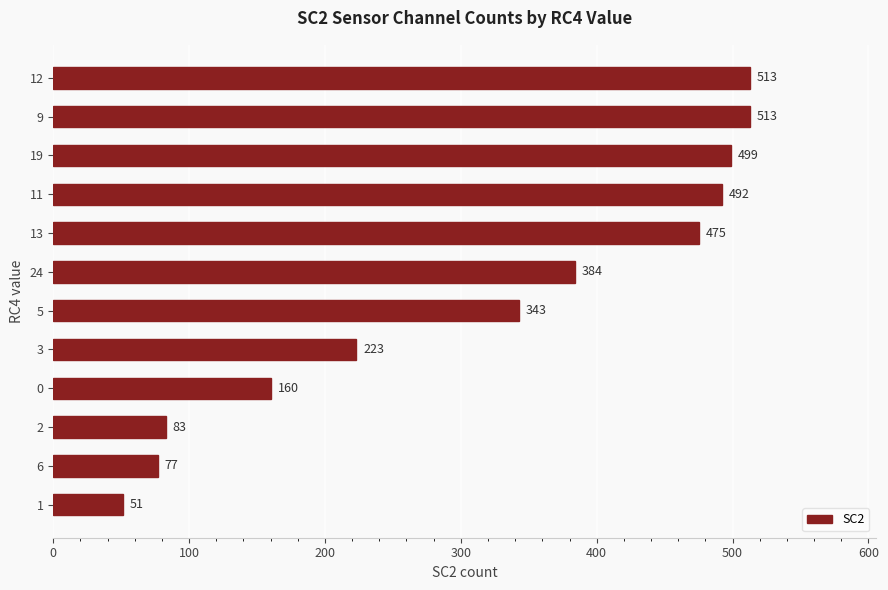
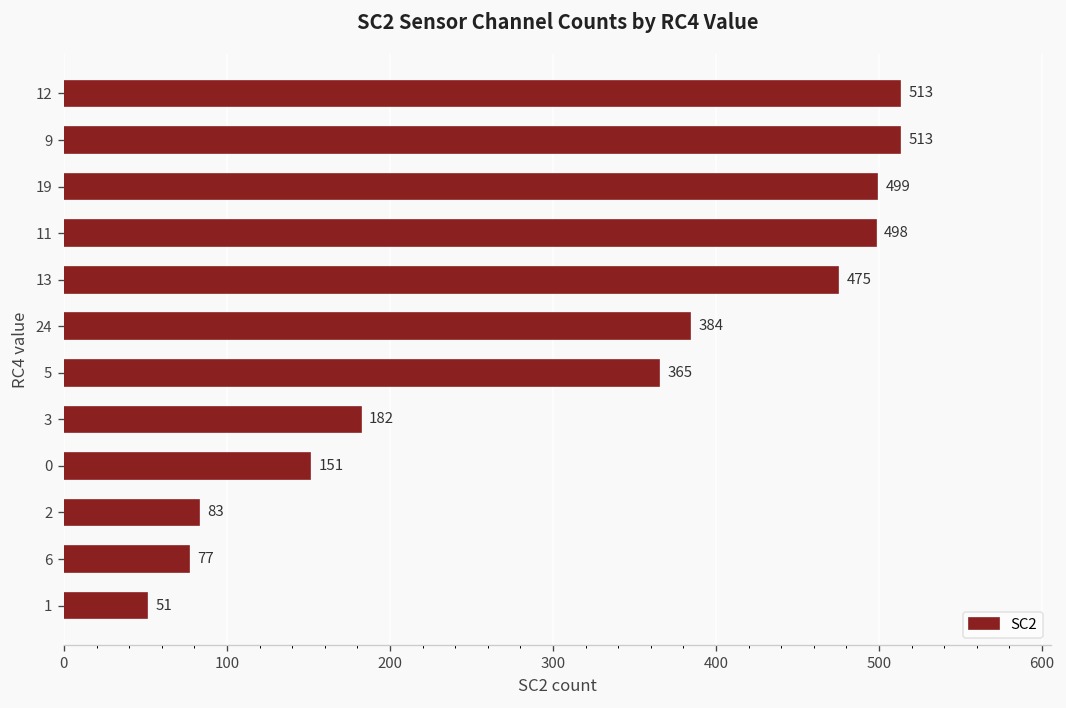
  {
    "12": 513,
    "9": 513,
    "19": 499,
-   "11": 492,
+   "11": 498,
    "13": 475,
    "24": 384,
-   "5": 343,
-   "3": 223,
-   "0": 160,
+   "5": 365,
+   "3": 182,
+   "0": 151,
    "2": 83,
    "6": 77,
    "1": 51
  }
